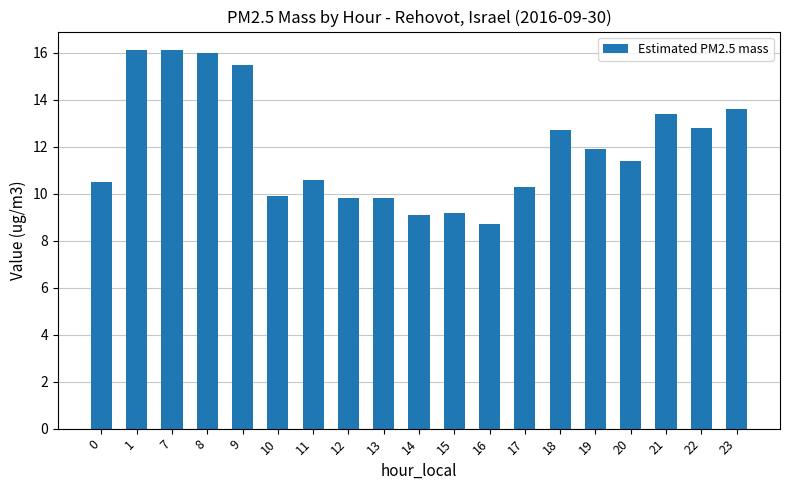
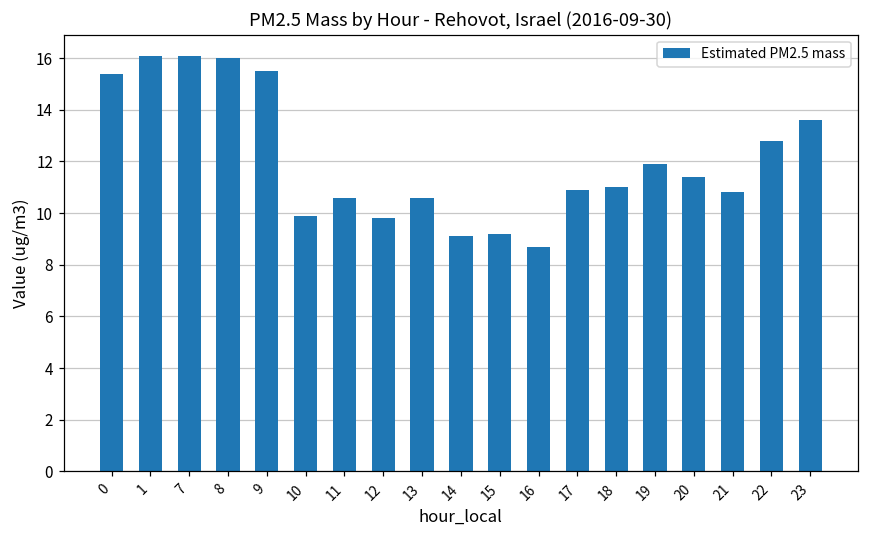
  {
-   "0": 10.5,
+   "0": 15.4,
    "1": 16.1,
    "7": 16.1,
    "8": 16.0,
    "9": 15.5,
    "10": 9.9,
    "11": 10.6,
    "12": 9.8,
-   "13": 9.8,
+   "13": 10.6,
    "14": 9.1,
    "15": 9.2,
    "16": 8.7,
-   "17": 10.3,
-   "18": 12.7,
+   "17": 10.9,
+   "18": 11.0,
    "19": 11.9,
    "20": 11.4,
-   "21": 13.4,
+   "21": 10.8,
    "22": 12.8,
    "23": 13.6
  }
